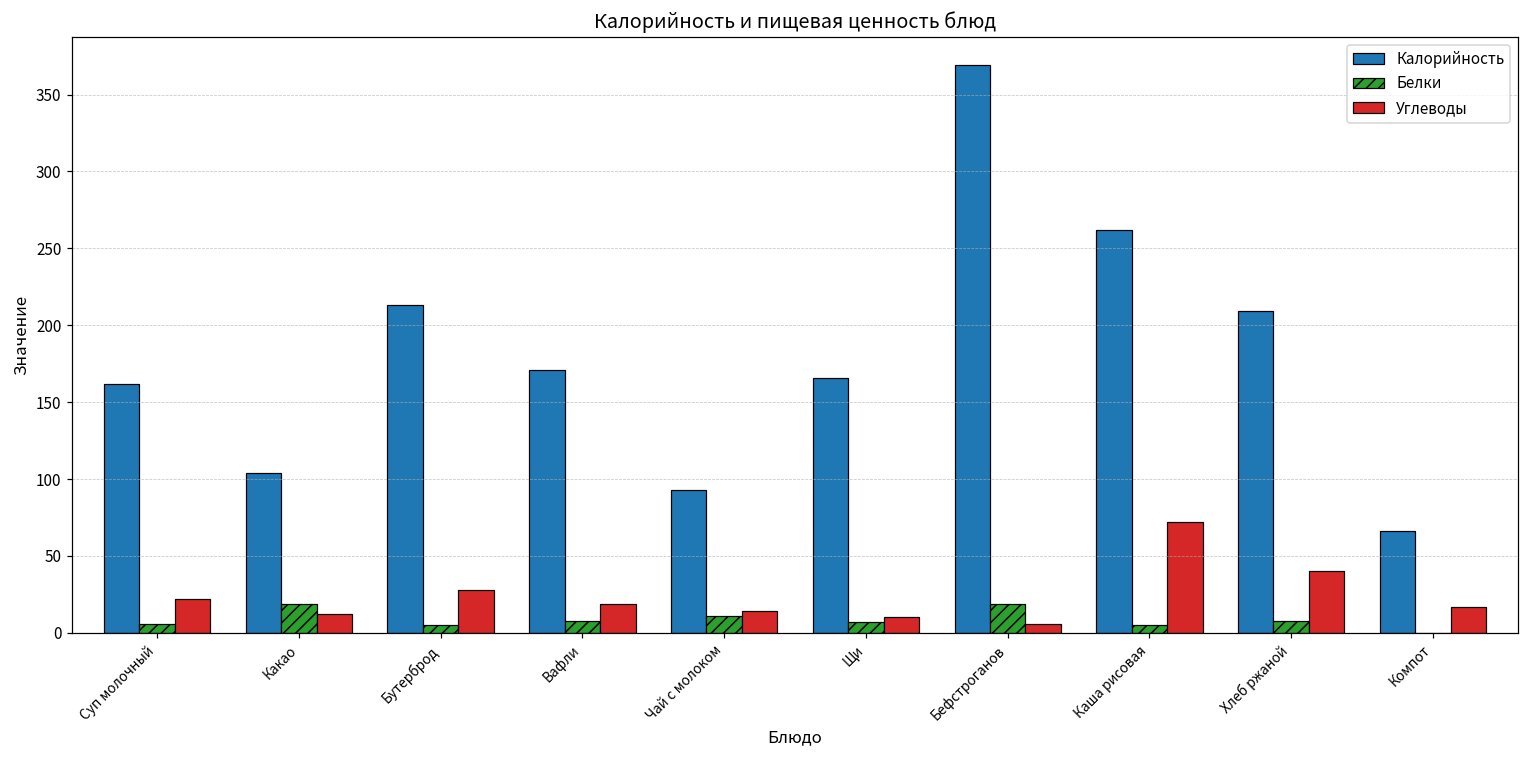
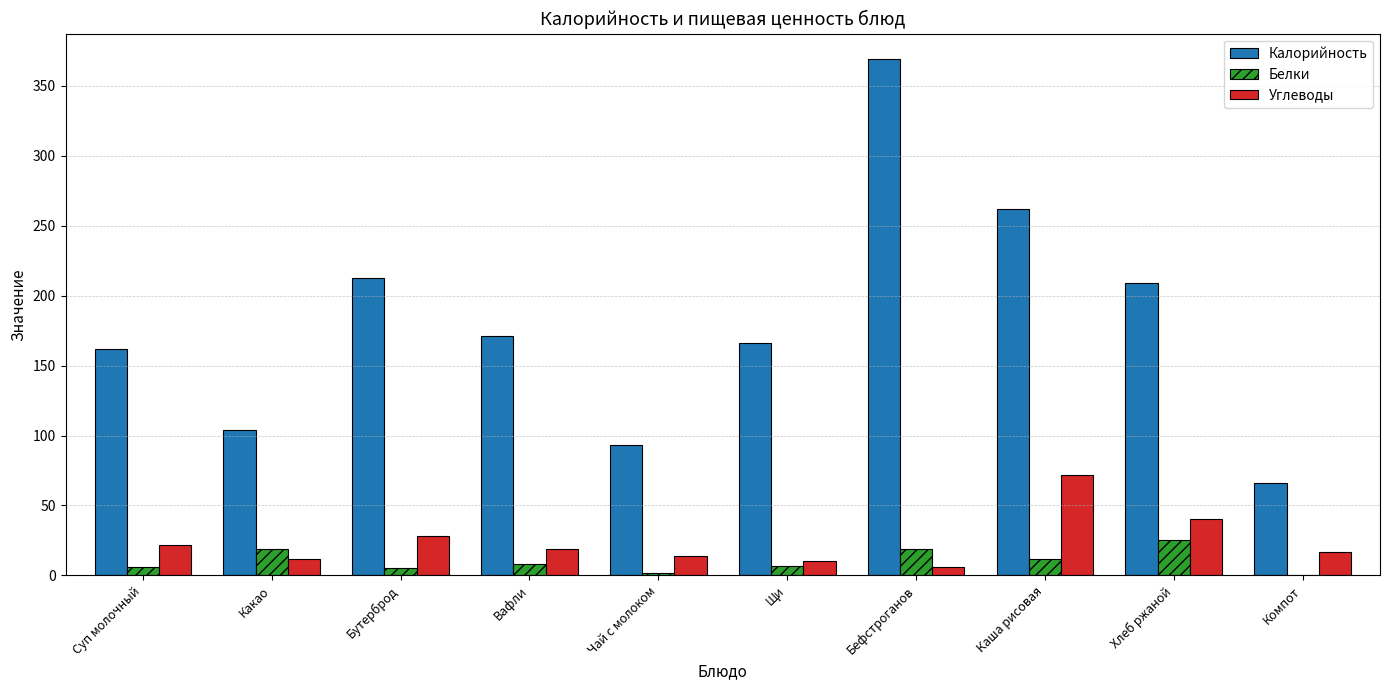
  {
    "Калорийность": {
      "Суп молочный": 162,
      "Какао": 104,
      "Бутерброд": 213,
      "Вафли": 171,
      "Чай с молоком": 93,
      "Щи": 166,
      "Бефстроганов": 369,
      "Каша рисовая": 262,
      "Хлеб ржаной": 209,
      "Компот": 66
    },
    "Белки": {
      "Суп молочный": 6,
      "Какао": 19,
      "Бутерброд": 5,
      "Вафли": 8,
-     "Чай с молоком": 11,
+     "Чай с молоком": 2,
      "Щи": 7,
      "Бефстроганов": 19,
-     "Каша рисовая": 5,
-     "Хлеб ржаной": 8,
+     "Каша рисовая": 12,
+     "Хлеб ржаной": 25,
      "Компот": 0
    },
    "Углеводы": {
      "Суп молочный": 22,
      "Какао": 12,
      "Бутерброд": 28,
      "Вафли": 19,
      "Чай с молоком": 14,
      "Щи": 10,
      "Бефстроганов": 6,
      "Каша рисовая": 72,
      "Хлеб ржаной": 40,
      "Компот": 17
    }
  }
